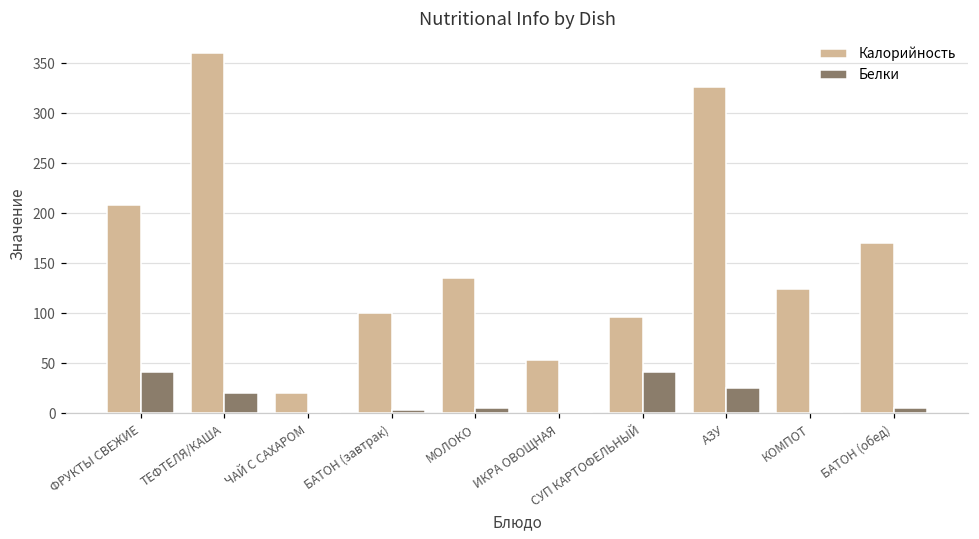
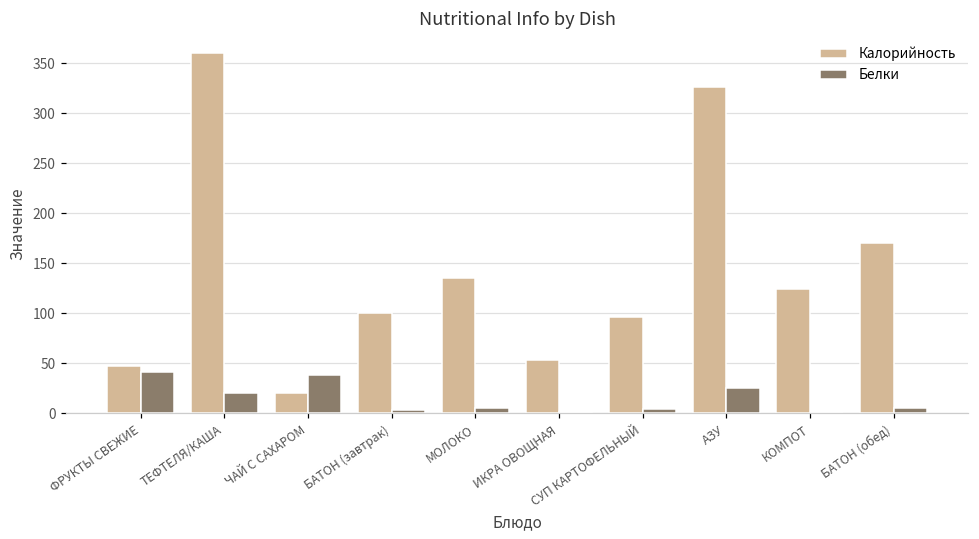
  {
    "Калорийность": {
-     "ФРУКТЫ СВЕЖИЕ": 210,
+     "ФРУКТЫ СВЕЖИЕ": 50,
      "ТЕФТЕЛЯ/КАША": 360,
      "ЧАЙ С САХАРОМ": 20,
      "БАТОН (завтрак)": 100,
      "МОЛОКО": 140,
      "ИКРА ОВОЩНАЯ": 50,
      "СУП КАРТОФЕЛЬНЫЙ": 100,
      "АЗУ": 330,
      "КОМПОТ": 120,
      "БАТОН (обед)": 170
    },
    "Белки": {
      "ФРУКТЫ СВЕЖИЕ": 40,
      "ТЕФТЕЛЯ/КАША": 20,
-     "ЧАЙ С САХАРОМ": 0,
+     "ЧАЙ С САХАРОМ": 40,
      "БАТОН (завтрак)": 0,
      "МОЛОКО": 10,
-     "СУП КАРТОФЕЛЬНЫЙ": 40,
+     "СУП КАРТОФЕЛЬНЫЙ": 0,
      "АЗУ": 30,
      "КОМПОТ": 0,
      "БАТОН (обед)": 10
    }
  }
